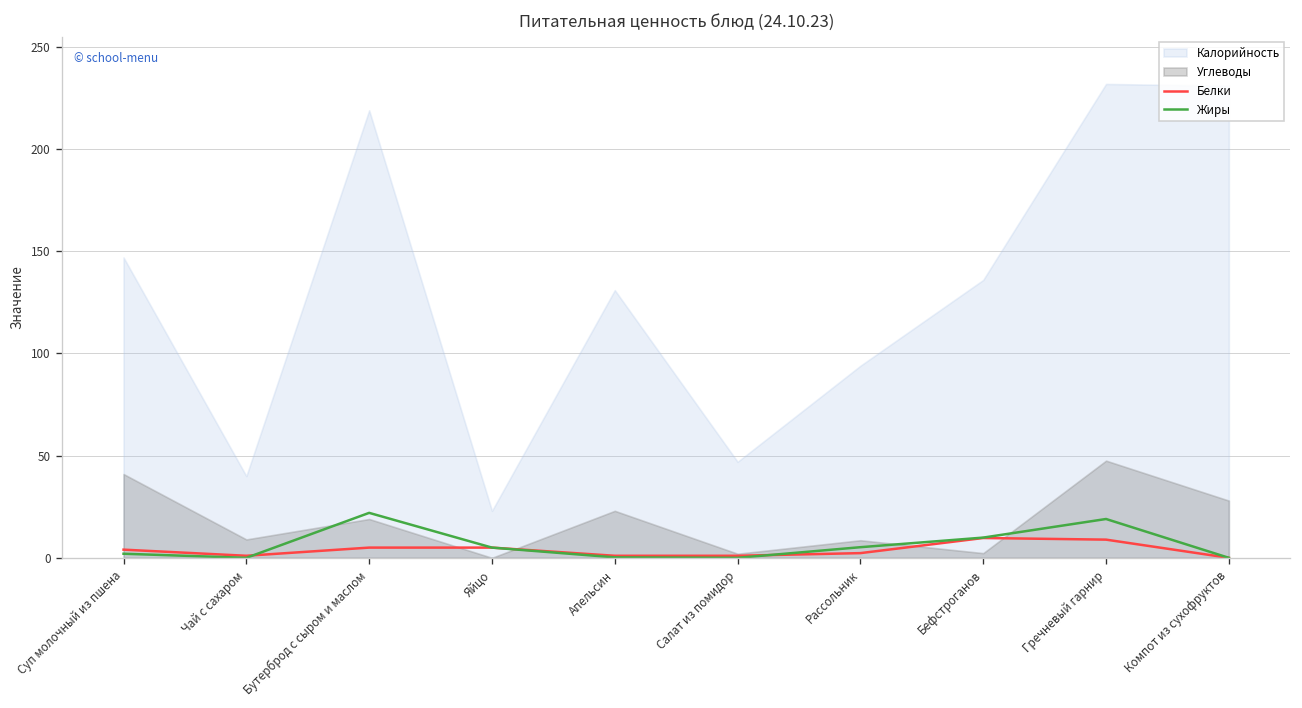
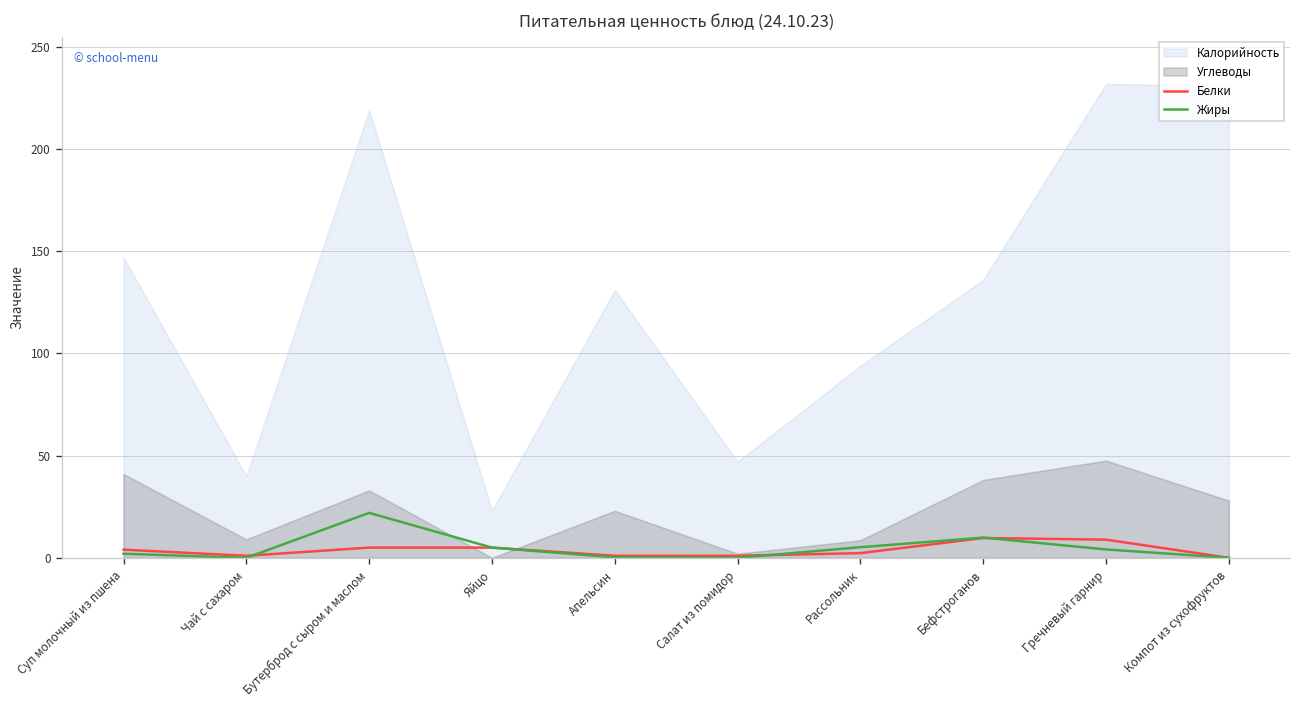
  {
    "Белки": {
      "Суп молочный из пшена": 4,
      "Бутерброд с сыром и маслом": 5,
      "Рассольник": 2,
      "Гречневый гарнир": 9
    },
    "Калорийность": {
      "Суп молочный из пшена": 147,
      "Чай с сахаром": 40,
      "Бутерброд с сыром и маслом": 219,
      "Яйцо": 23,
      "Апельсин": 131,
      "Салат из помидор": 47,
      "Рассольник": 94,
      "Бефстроганов": 136,
      "Гречневый гарнир": 232
    },
    "Жиры": {
      "Суп молочный из пшена": 2,
      "Бутерброд с сыром и маслом": 22,
      "Рассольник": 5,
-     "Гречневый гарнир": 19
+     "Гречневый гарнир": 4
    },
    "Углеводы": {
      "Суп молочный из пшена": 41,
      "Чай с сахаром": 9,
-     "Бутерброд с сыром и маслом": 19,
+     "Бутерброд с сыром и маслом": 33,
      "Яйцо": 0,
      "Апельсин": 23,
      "Рассольник": 9,
-     "Бефстроганов": 2,
+     "Бефстроганов": 38,
      "Гречневый гарнир": 48,
      "Компот из сухофруктов": 28
    }
  }
